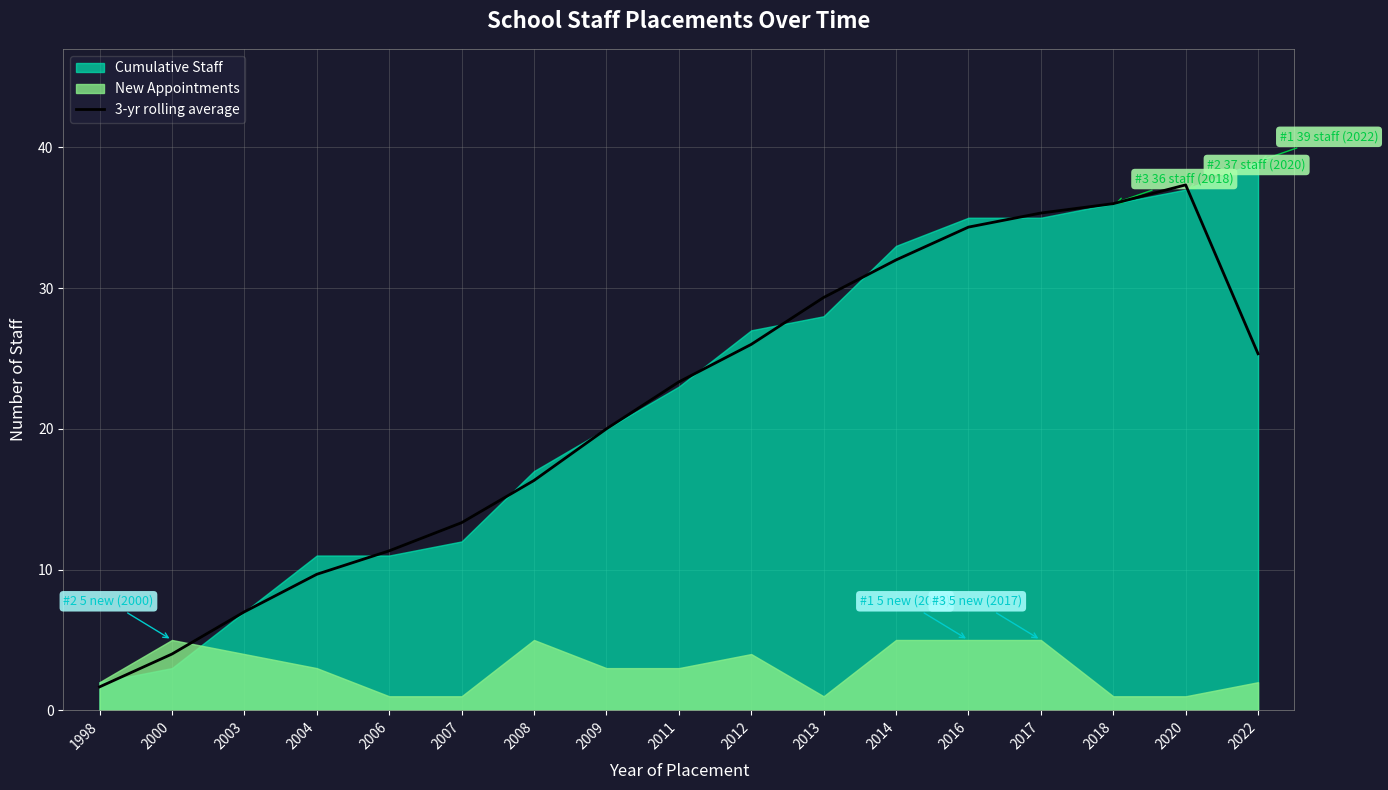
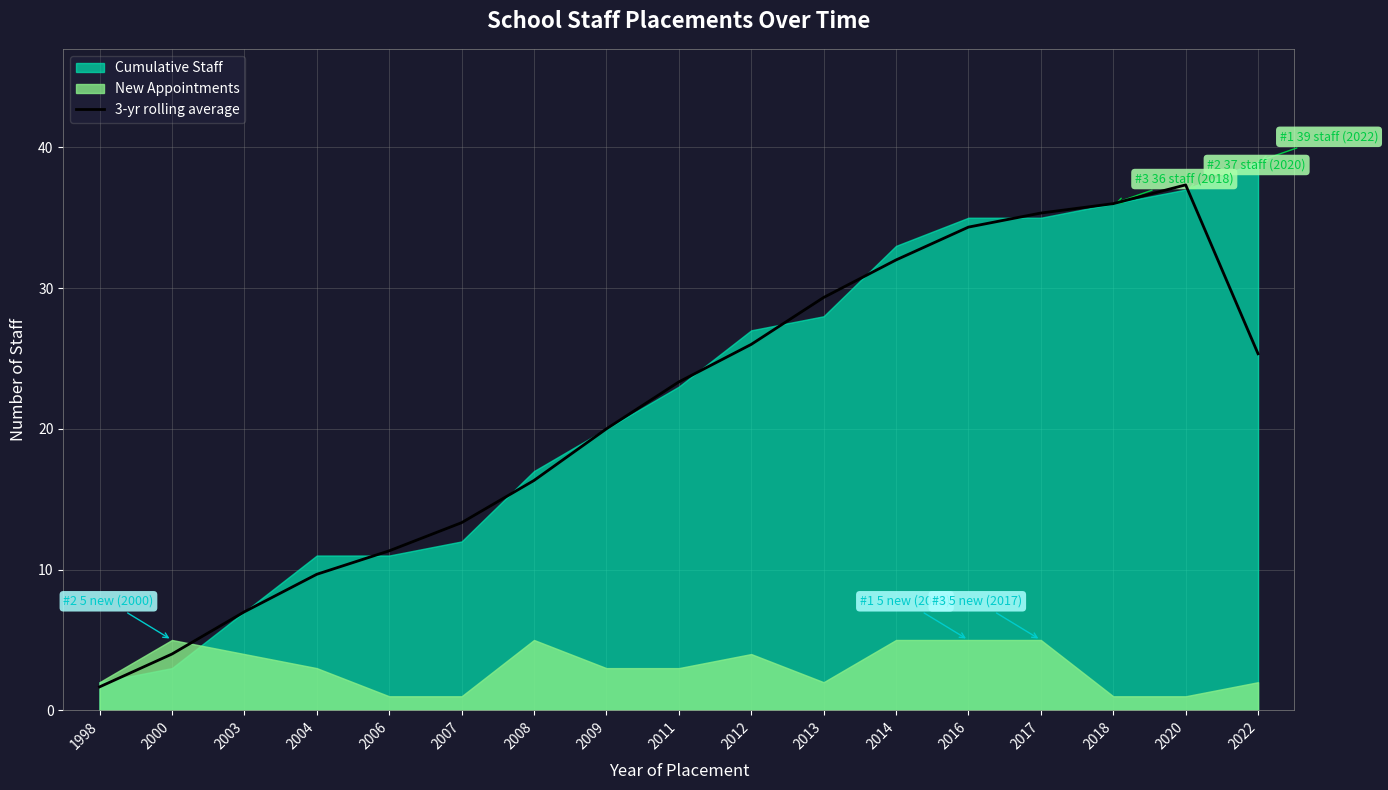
  {
    "3-yr rolling average": {
      "1998": 1.7,
      "2000": 4,
      "2004": 9.7,
      "2006": 11.3,
      "2007": 13.3,
      "2008": 16.3,
      "2011": 23.3,
      "2012": 26,
      "2013": 29.3,
      "2014": 32,
      "2016": 34.3,
      "2017": 35.3,
      "2022": 25.3
    },
    "Cumulative Staff": {
      "2000": 3,
      "2004": 11,
      "2006": 11,
      "2007": 12,
      "2008": 17,
      "2011": 23,
      "2012": 27,
      "2013": 28,
      "2014": 33,
      "2016": 35,
      "2017": 35
    },
    "New Appointments": {
      "2003": 4,
      "2004": 3,
      "2006": 1,
      "2007": 1,
      "2008": 5,
      "2009": 3,
      "2011": 3,
      "2012": 4,
-     "2013": 1,
+     "2013": 2,
      "2017": 5,
      "2018": 1,
      "2020": 1,
      "2022": 2
    }
  }
